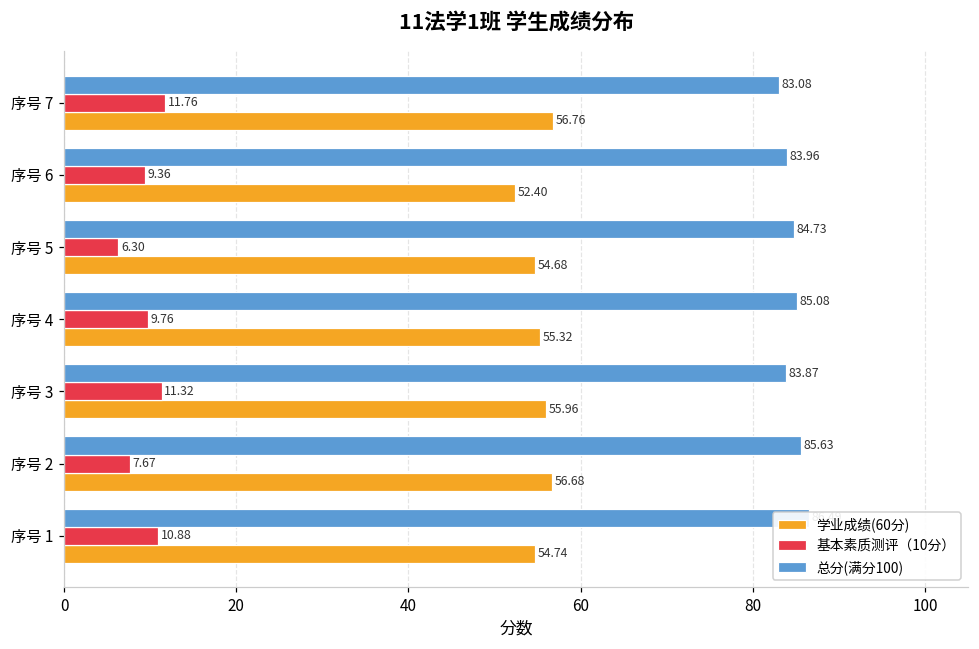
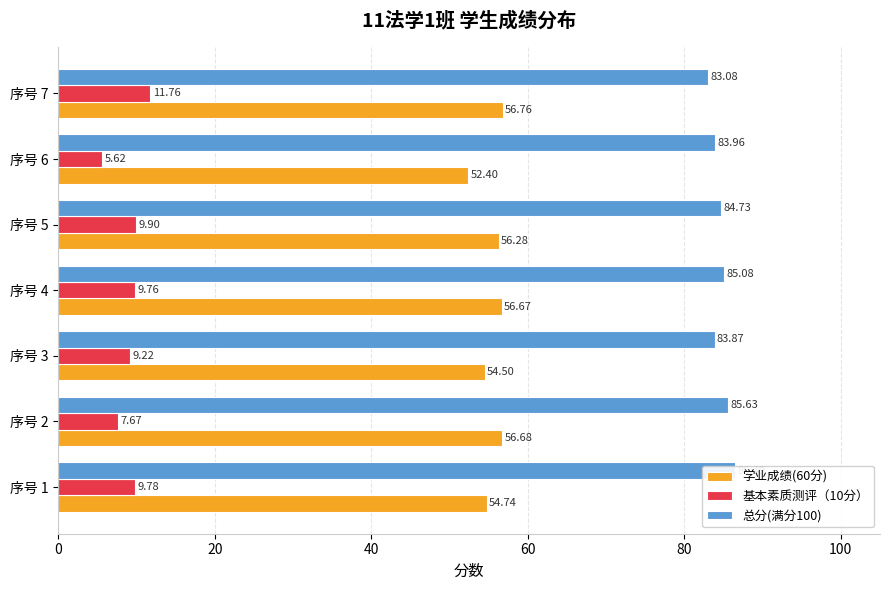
  {
    "学业成绩(60分)": {
      "序号 7": 56.76,
      "序号 6": 52.40,
-     "序号 5": 54.68,
-     "序号 4": 55.32,
-     "序号 3": 55.96,
+     "序号 5": 56.28,
+     "序号 4": 56.67,
+     "序号 3": 54.50,
      "序号 2": 56.68,
      "序号 1": 54.74
    },
    "基本素质测评（10分）": {
      "序号 7": 11.76,
-     "序号 6": 9.36,
-     "序号 5": 6.30,
+     "序号 6": 5.62,
+     "序号 5": 9.90,
      "序号 4": 9.76,
-     "序号 3": 11.32,
+     "序号 3": 9.22,
      "序号 2": 7.67,
-     "序号 1": 10.88
+     "序号 1": 9.78
    },
    "总分(满分100)": {
      "序号 7": 83.08,
      "序号 6": 83.96,
      "序号 5": 84.73,
      "序号 4": 85.08,
      "序号 3": 83.87,
      "序号 2": 85.63
    }
  }
